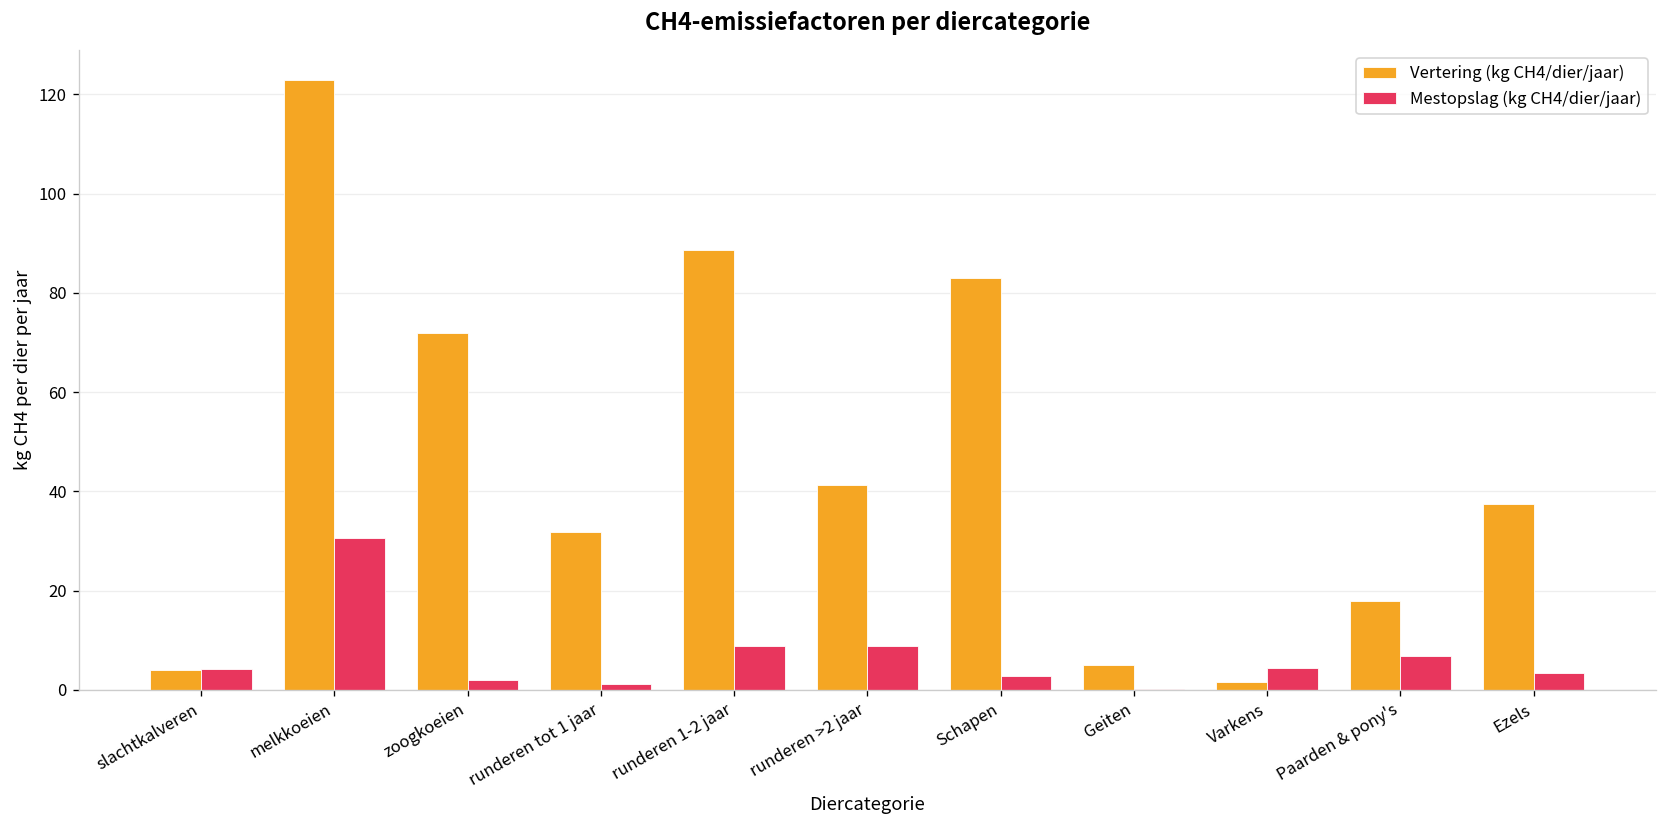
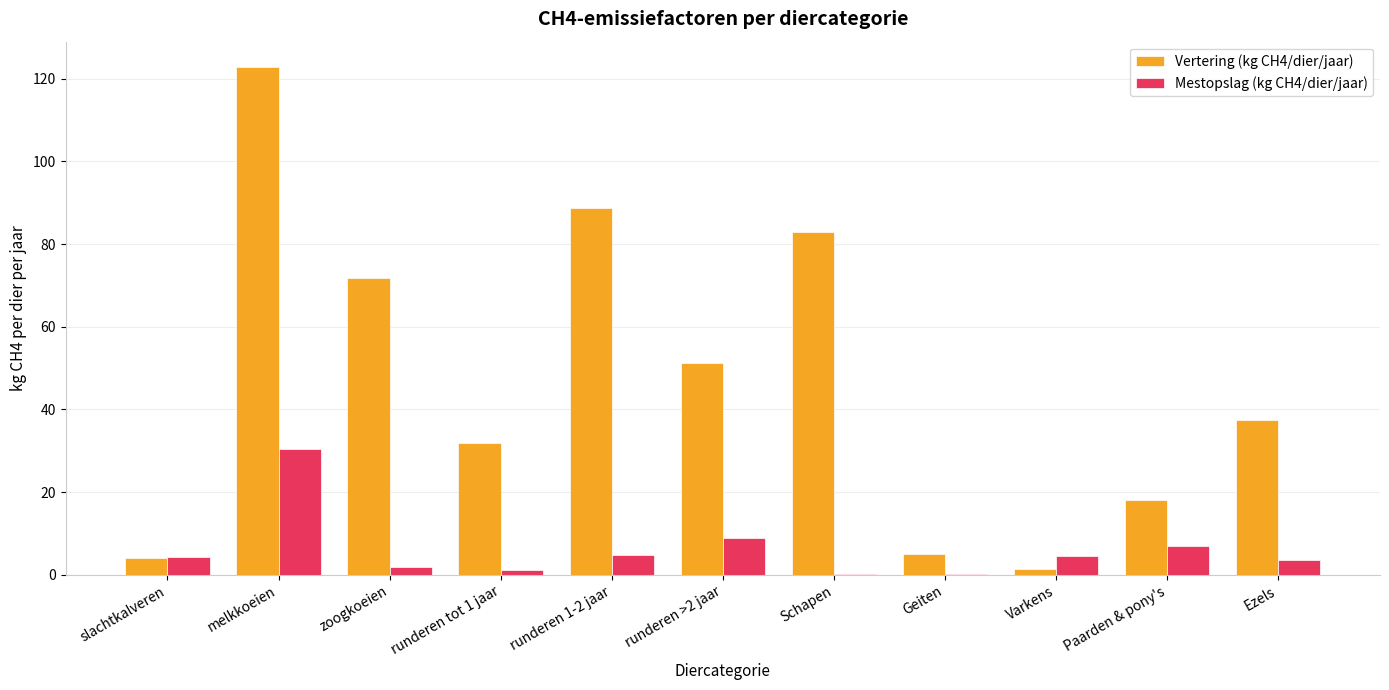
  {
    "Vertering (kg CH4/dier/jaar)": {
      "slachtkalveren": 4,
      "melkkoeien": 123,
      "zoogkoeien": 72,
      "runderen tot 1 jaar": 32,
      "runderen 1-2 jaar": 89,
-     "runderen >2 jaar": 41,
+     "runderen >2 jaar": 51,
      "Schapen": 83,
      "Geiten": 5,
      "Varkens": 2,
      "Paarden & pony's": 18,
      "Ezels": 37
    },
    "Mestopslag (kg CH4/dier/jaar)": {
      "slachtkalveren": 4,
      "melkkoeien": 31,
      "zoogkoeien": 2,
      "runderen tot 1 jaar": 1,
-     "runderen 1-2 jaar": 9,
+     "runderen 1-2 jaar": 5,
      "runderen >2 jaar": 9,
-     "Schapen": 3,
+     "Schapen": 0,
      "Varkens": 4,
      "Paarden & pony's": 7,
      "Ezels": 3
    }
  }
